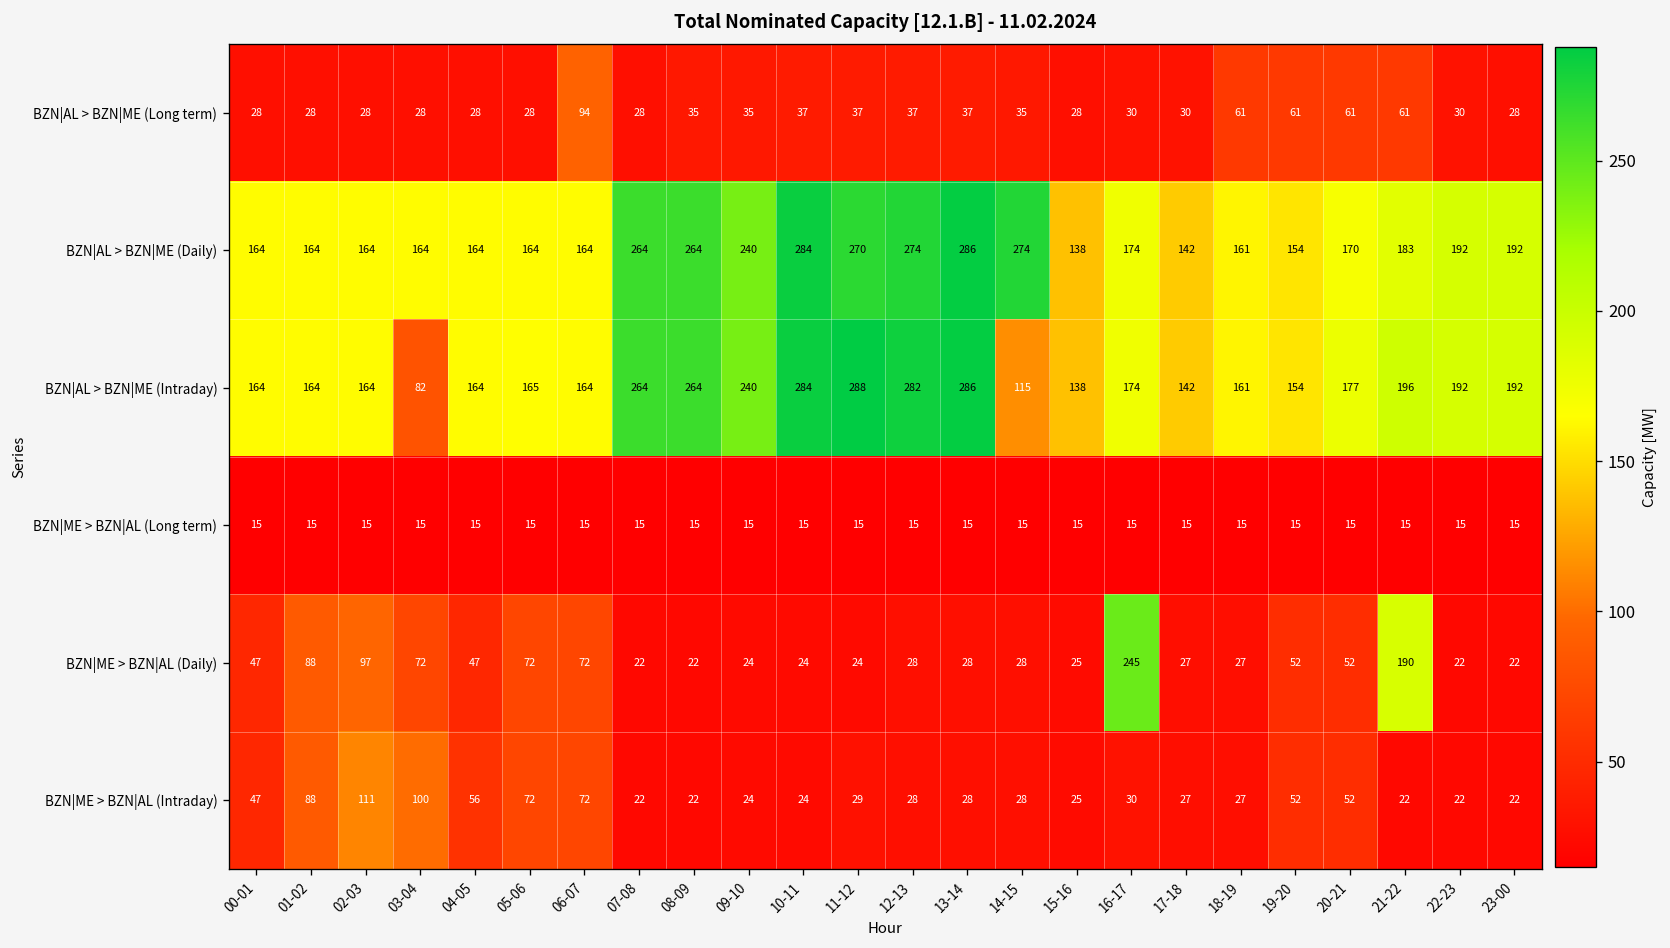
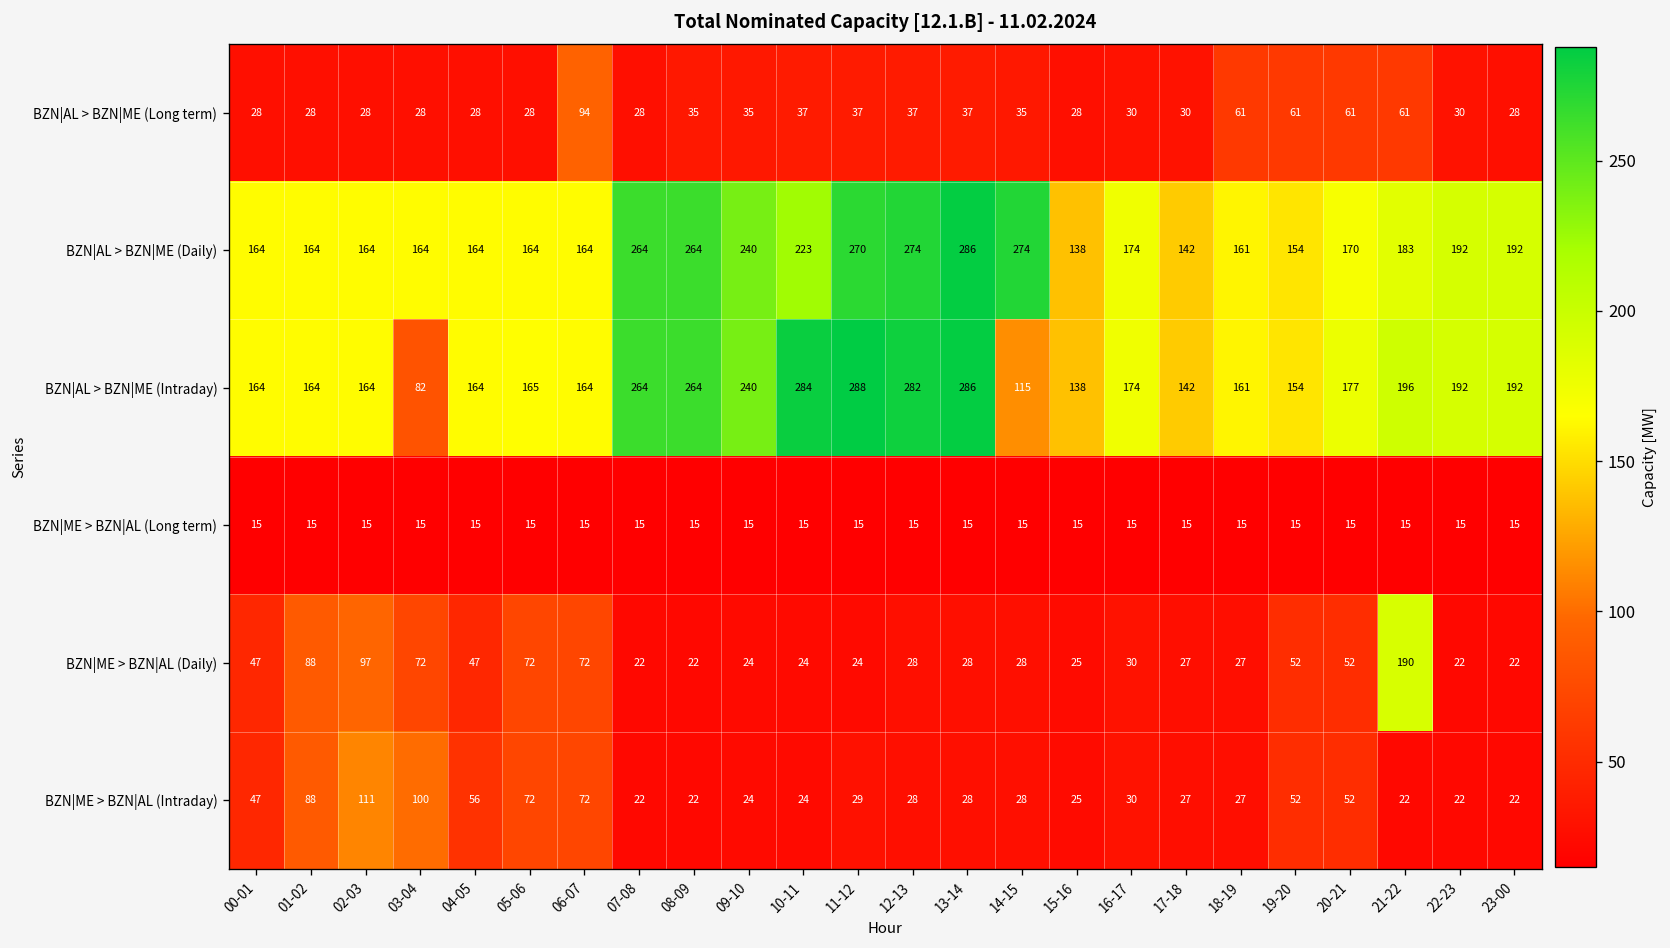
  {
    "BZN|AL > BZN|ME (Long term)": {
      "00-01": 28,
      "01-02": 28,
      "02-03": 28,
      "03-04": 28,
      "04-05": 28,
      "05-06": 28,
      "06-07": 94,
      "07-08": 28,
      "08-09": 35,
      "09-10": 35,
      "10-11": 37,
      "11-12": 37,
      "12-13": 37,
      "13-14": 37,
      "14-15": 35,
      "15-16": 28,
      "16-17": 30,
      "17-18": 30,
      "18-19": 61,
      "19-20": 61,
      "20-21": 61,
      "21-22": 61,
      "22-23": 30,
      "23-00": 28
    },
    "BZN|AL > BZN|ME (Daily)": {
      "00-01": 164,
      "01-02": 164,
      "02-03": 164,
      "03-04": 164,
      "04-05": 164,
      "05-06": 164,
      "06-07": 164,
      "07-08": 264,
      "08-09": 264,
      "09-10": 240,
-     "10-11": 284,
+     "10-11": 223,
      "11-12": 270,
      "12-13": 274,
      "13-14": 286,
      "14-15": 274,
      "15-16": 138,
      "16-17": 174,
      "17-18": 142,
      "18-19": 161,
      "19-20": 154,
      "20-21": 170,
      "21-22": 183,
      "22-23": 192,
      "23-00": 192
    },
    "BZN|AL > BZN|ME (Intraday)": {
      "00-01": 164,
      "01-02": 164,
      "02-03": 164,
      "03-04": 82,
      "04-05": 164,
      "05-06": 165,
      "06-07": 164,
      "07-08": 264,
      "08-09": 264,
      "09-10": 240,
      "10-11": 284,
      "11-12": 288,
      "12-13": 282,
      "13-14": 286,
      "14-15": 115,
      "15-16": 138,
      "16-17": 174,
      "17-18": 142,
      "18-19": 161,
      "19-20": 154,
      "20-21": 177,
      "21-22": 196,
      "22-23": 192,
      "23-00": 192
    },
    "BZN|ME > BZN|AL (Long term)": {
      "00-01": 15,
      "01-02": 15,
      "02-03": 15,
      "03-04": 15,
      "04-05": 15,
      "05-06": 15,
      "06-07": 15,
      "07-08": 15,
      "08-09": 15,
      "09-10": 15,
      "10-11": 15,
      "11-12": 15,
      "12-13": 15,
      "13-14": 15,
      "14-15": 15,
      "15-16": 15,
      "16-17": 15,
      "17-18": 15,
      "18-19": 15,
      "19-20": 15,
      "20-21": 15,
      "21-22": 15,
      "22-23": 15,
      "23-00": 15
    },
    "BZN|ME > BZN|AL (Daily)": {
      "00-01": 47,
      "01-02": 88,
      "02-03": 97,
      "03-04": 72,
      "04-05": 47,
      "05-06": 72,
      "06-07": 72,
      "07-08": 22,
      "08-09": 22,
      "09-10": 24,
      "10-11": 24,
      "11-12": 24,
      "12-13": 28,
      "13-14": 28,
      "14-15": 28,
      "15-16": 25,
-     "16-17": 245,
+     "16-17": 30,
      "17-18": 27,
      "18-19": 27,
      "19-20": 52,
      "20-21": 52,
      "21-22": 190,
      "22-23": 22,
      "23-00": 22
    },
    "BZN|ME > BZN|AL (Intraday)": {
      "00-01": 47,
      "01-02": 88,
      "02-03": 111,
      "03-04": 100,
      "04-05": 56,
      "05-06": 72,
      "06-07": 72,
      "07-08": 22,
      "08-09": 22,
      "09-10": 24,
      "10-11": 24,
      "11-12": 29,
      "12-13": 28,
      "13-14": 28,
      "14-15": 28,
      "15-16": 25,
      "16-17": 30,
      "17-18": 27,
      "18-19": 27,
      "19-20": 52,
      "20-21": 52,
      "21-22": 22,
      "22-23": 22,
      "23-00": 22
    }
  }
